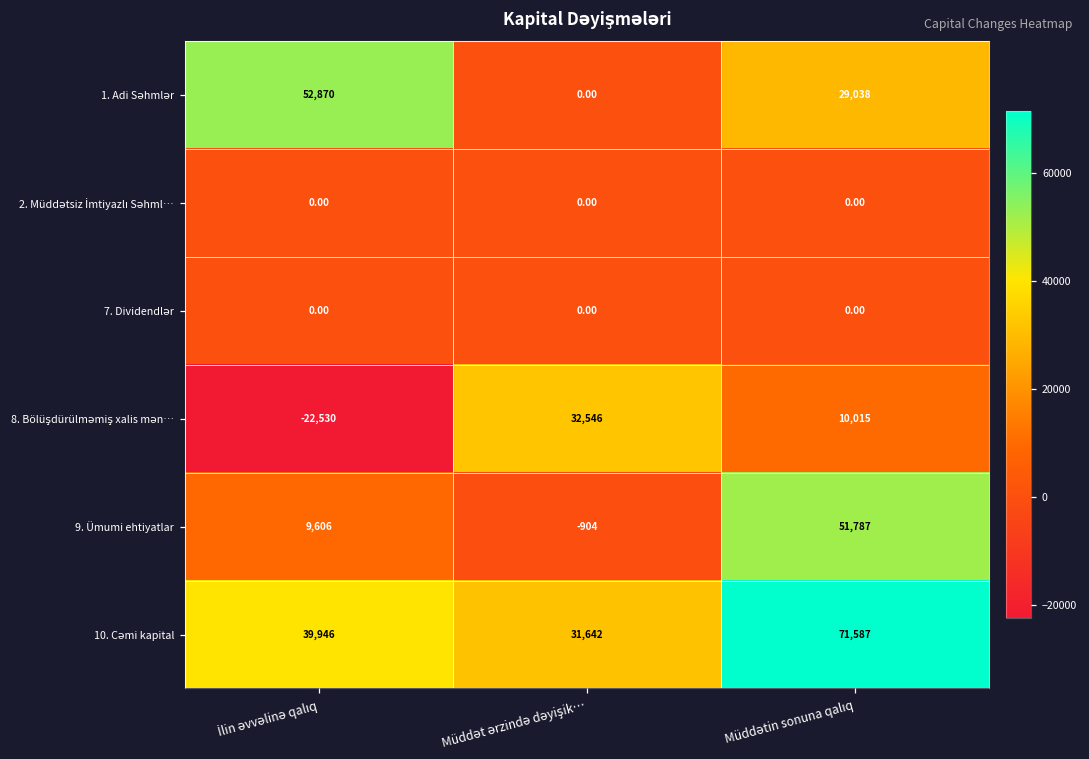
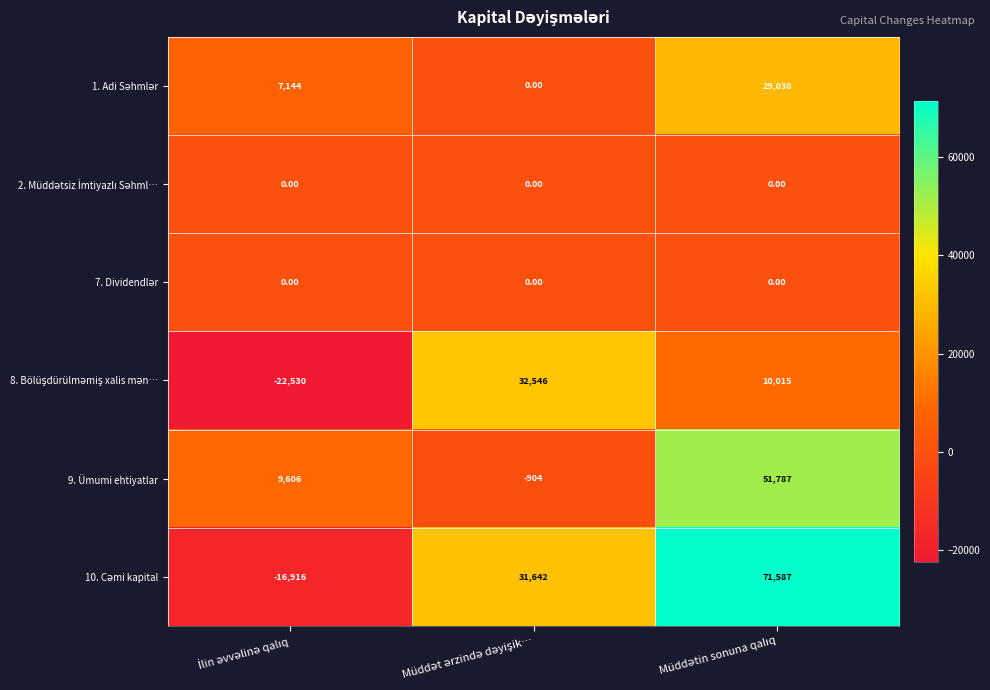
  {
    "1. Adi Səhmlər": {
-     "İlin əvvəlinə qalıq": "52,870",
+     "İlin əvvəlinə qalıq": "7,144",
      "Müddət ərzində dəyişik…": "0.00",
      "Müddətin sonuna qalıq": "29,038"
    },
    "2. Müddətsiz İmtiyazlı Səhml…": {
      "İlin əvvəlinə qalıq": "0.00",
      "Müddət ərzində dəyişik…": "0.00",
      "Müddətin sonuna qalıq": "0.00"
    },
    "7. Dividendlər": {
      "İlin əvvəlinə qalıq": "0.00",
      "Müddət ərzində dəyişik…": "0.00",
      "Müddətin sonuna qalıq": "0.00"
    },
    "8. Bölüşdürülməmiş xalis mən…": {
      "İlin əvvəlinə qalıq": "-22,530",
      "Müddət ərzində dəyişik…": "32,546",
      "Müddətin sonuna qalıq": "10,015"
    },
    "9. Ümumi ehtiyatlar": {
      "İlin əvvəlinə qalıq": "9,606",
      "Müddət ərzində dəyişik…": "-904",
      "Müddətin sonuna qalıq": "51,787"
    },
    "10. Cəmi kapital": {
-     "İlin əvvəlinə qalıq": "39,946",
+     "İlin əvvəlinə qalıq": "-16,916",
      "Müddət ərzində dəyişik…": "31,642",
      "Müddətin sonuna qalıq": "71,587"
    }
  }
